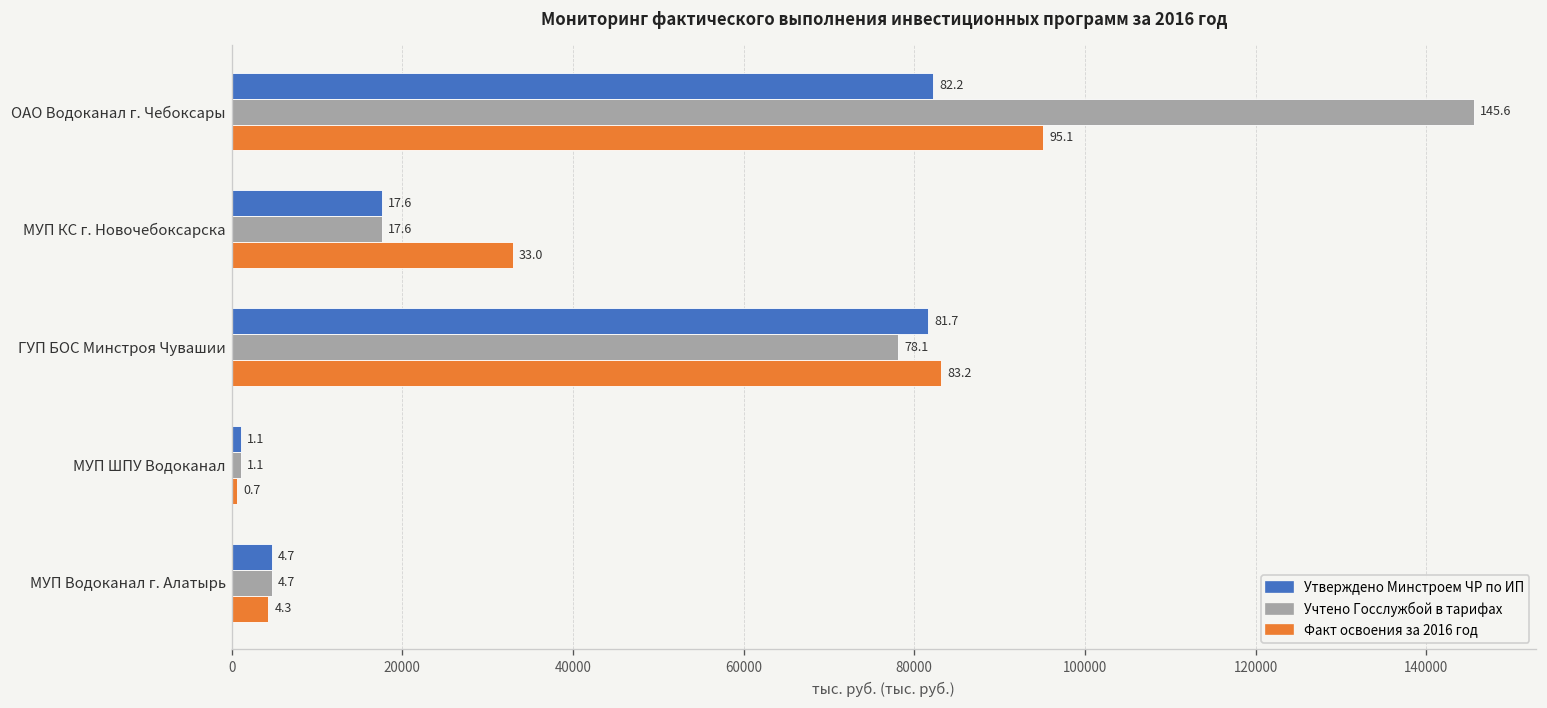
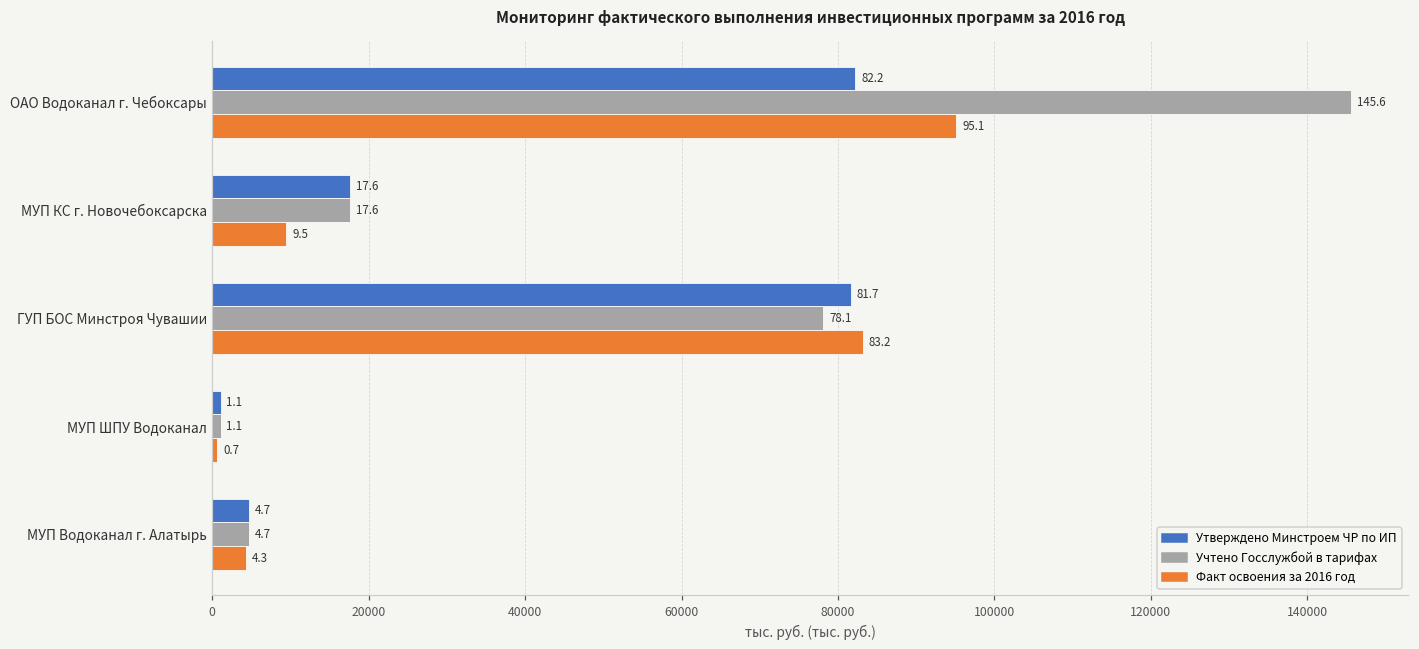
  {
    "Факт освоения за 2016 год": {
-     "МУП КС г. Новочебоксарска": 33.0
+     "МУП КС г. Новочебоксарска": 9.5
    }
  }
